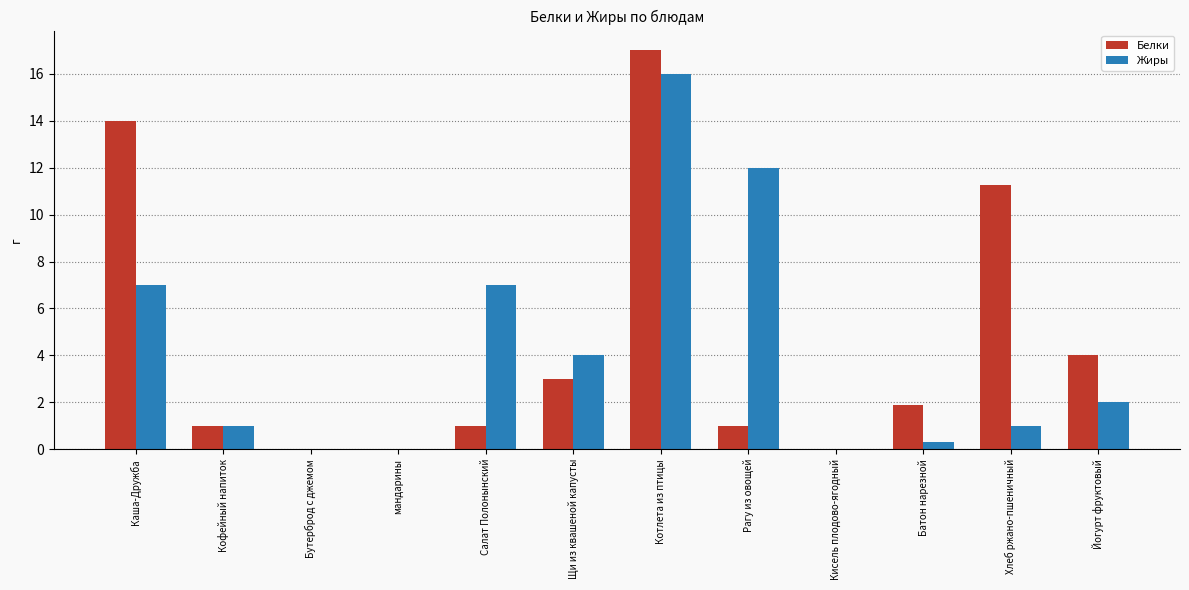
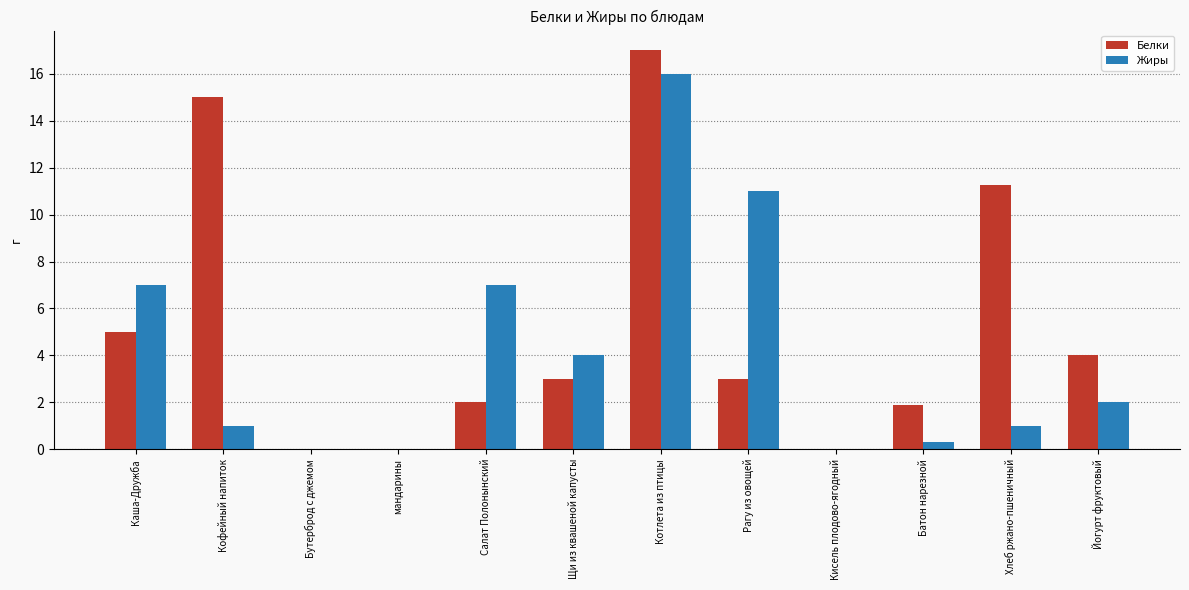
  {
    "Белки": {
-     "Каша-Дружба": 14,
-     "Кофейный напиток": 1,
+     "Каша-Дружба": 5,
+     "Кофейный напиток": 15,
      "Бутерброд с джемом": 0,
      "мандарины": 0,
-     "Салат Полонынский": 1,
+     "Салат Полонынский": 2,
      "Щи из квашеной капусты": 3,
      "Котлета из птицы": 17,
-     "Рагу из овощей": 1,
+     "Рагу из овощей": 3,
      "Кисель плодово-ягодный": 0,
      "Батон нарезной": 1.9,
      "Хлеб ржано-пшеничный": 11.3,
      "Йогурт фруктовый": 4
    },
    "Жиры": {
      "Каша-Дружба": 7,
      "Кофейный напиток": 1,
      "Бутерброд с джемом": 0,
      "мандарины": 0,
      "Салат Полонынский": 7,
      "Щи из квашеной капусты": 4,
      "Котлета из птицы": 16,
-     "Рагу из овощей": 12,
+     "Рагу из овощей": 11,
      "Кисель плодово-ягодный": 0,
      "Батон нарезной": 0.3,
      "Хлеб ржано-пшеничный": 1,
      "Йогурт фруктовый": 2
    }
  }
